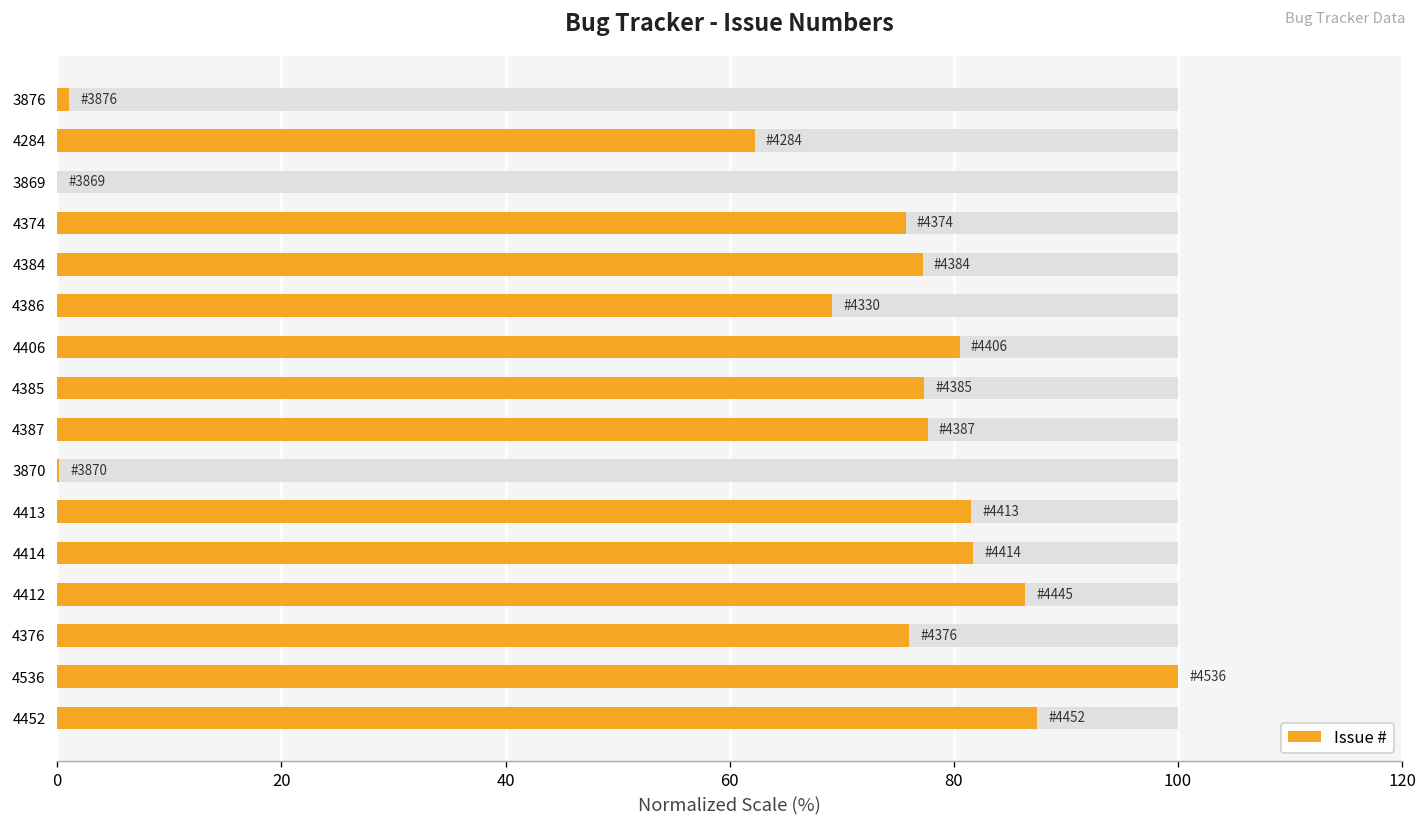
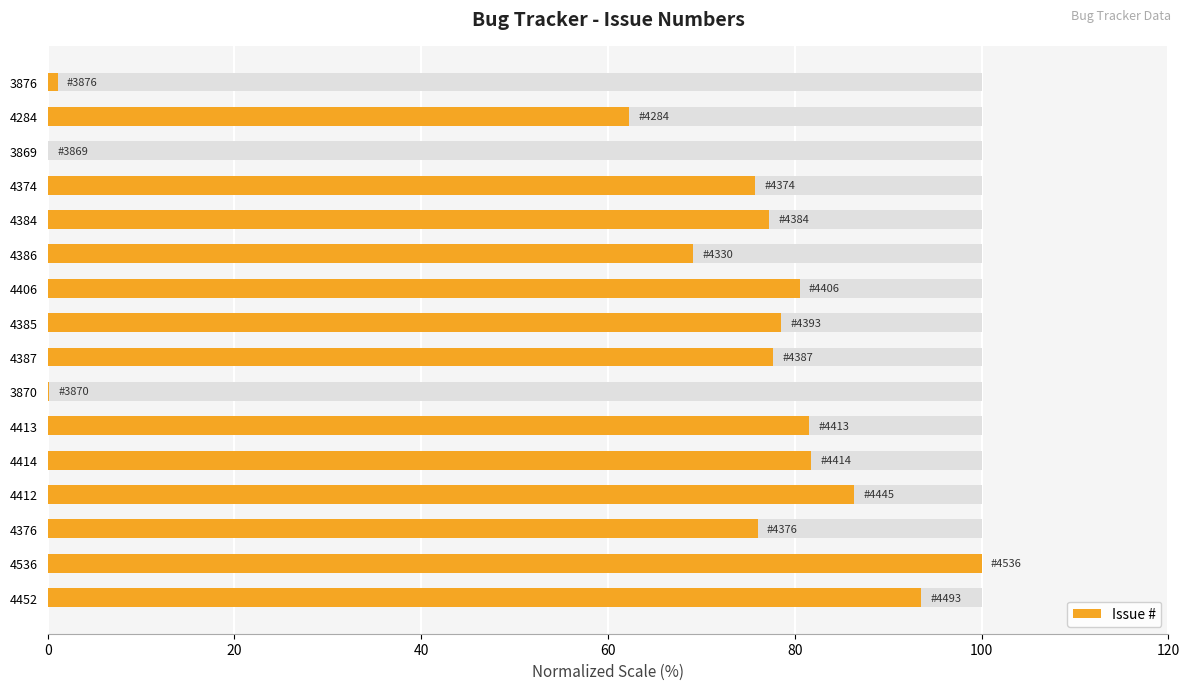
  {
    "Issue #": {
-     "4385": 4385,
-     "4452": 4452
+     "4385": 4393,
+     "4452": 4493
    }
  }
